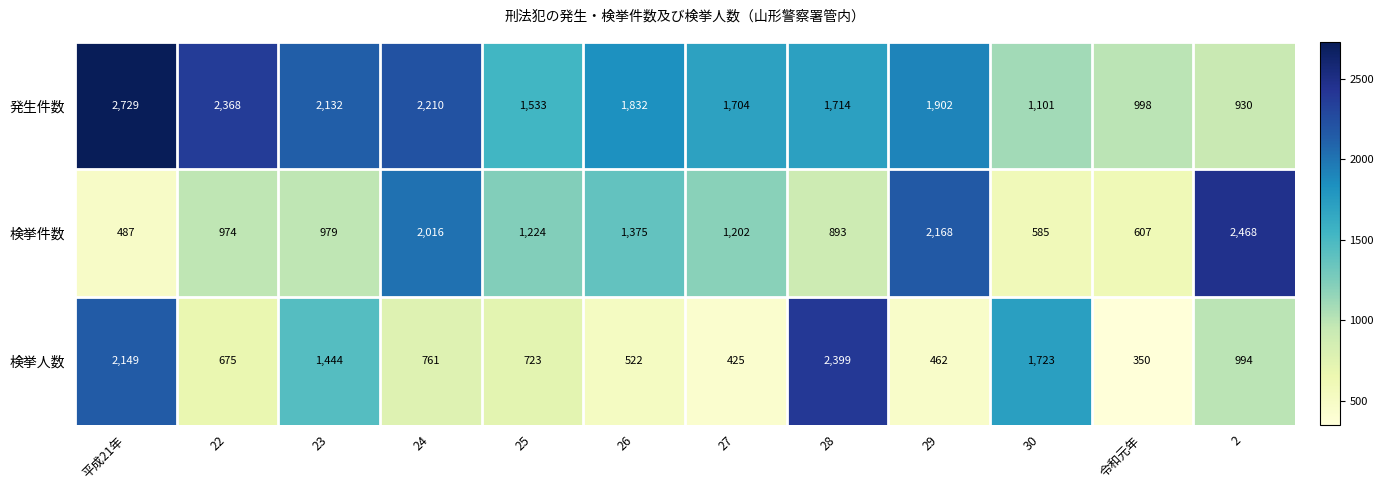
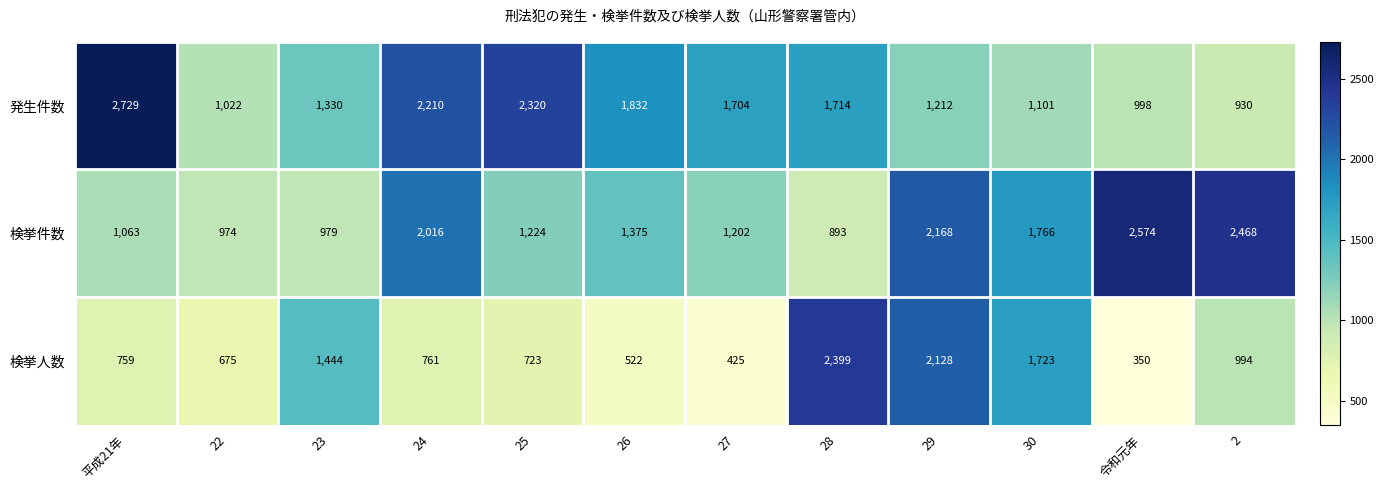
  {
    "発生件数": {
      "平成21年": "2,729",
-     "22": "2,368",
-     "23": "2,132",
+     "22": "1,022",
+     "23": "1,330",
      "24": "2,210",
-     "25": "1,533",
+     "25": "2,320",
      "26": "1,832",
      "27": "1,704",
      "28": "1,714",
-     "29": "1,902",
+     "29": "1,212",
      "30": "1,101",
      "令和元年": "998",
      "2": "930"
    },
    "検挙件数": {
-     "平成21年": "487",
+     "平成21年": "1,063",
      "22": "974",
      "23": "979",
      "24": "2,016",
      "25": "1,224",
      "26": "1,375",
      "27": "1,202",
      "28": "893",
      "29": "2,168",
-     "30": "585",
-     "令和元年": "607",
+     "30": "1,766",
+     "令和元年": "2,574",
      "2": "2,468"
    },
    "検挙人数": {
-     "平成21年": "2,149",
+     "平成21年": "759",
      "22": "675",
      "23": "1,444",
      "24": "761",
      "25": "723",
      "26": "522",
      "27": "425",
      "28": "2,399",
-     "29": "462",
+     "29": "2,128",
      "30": "1,723",
      "令和元年": "350",
      "2": "994"
    }
  }
